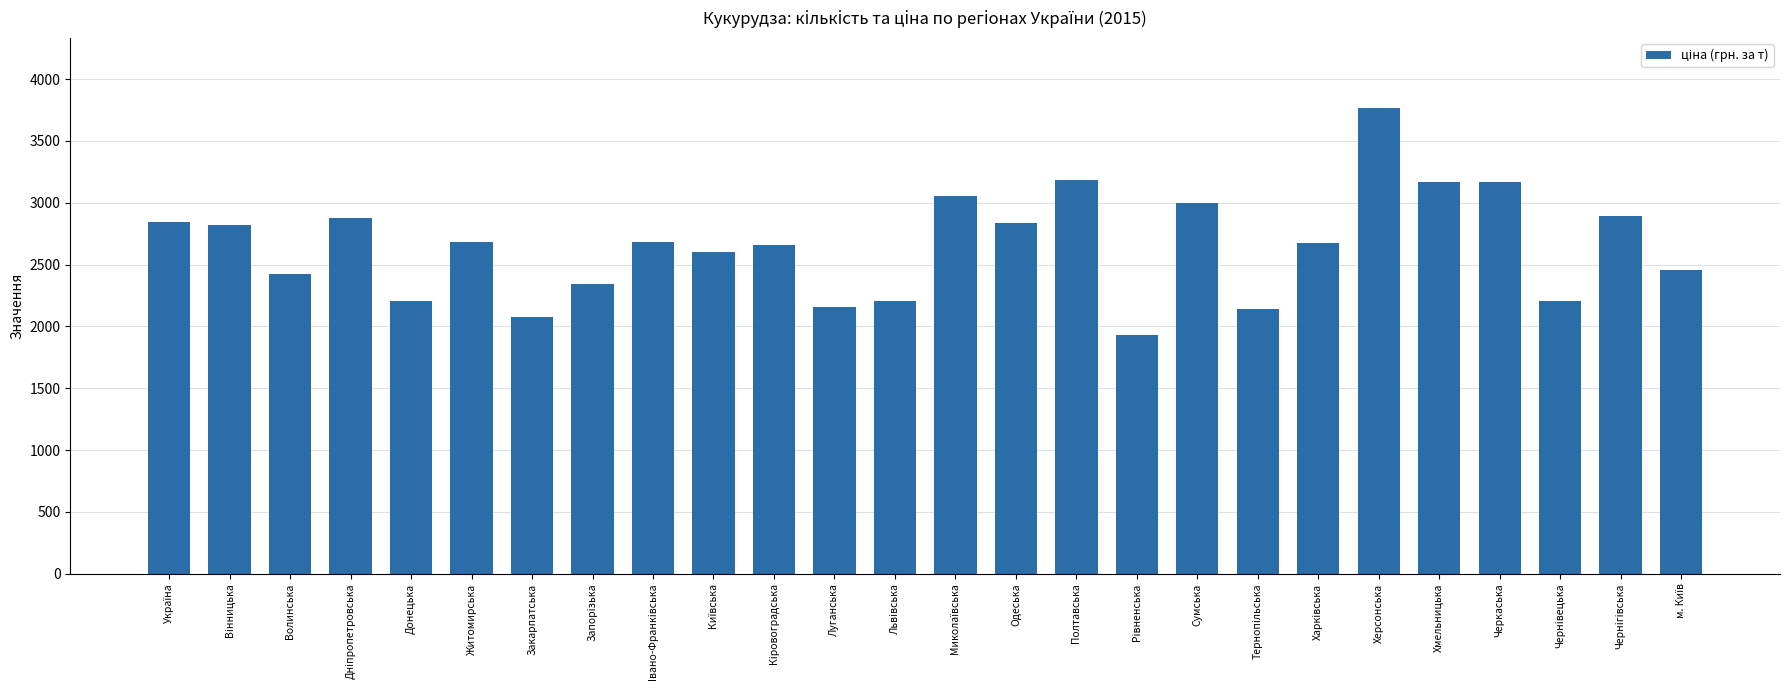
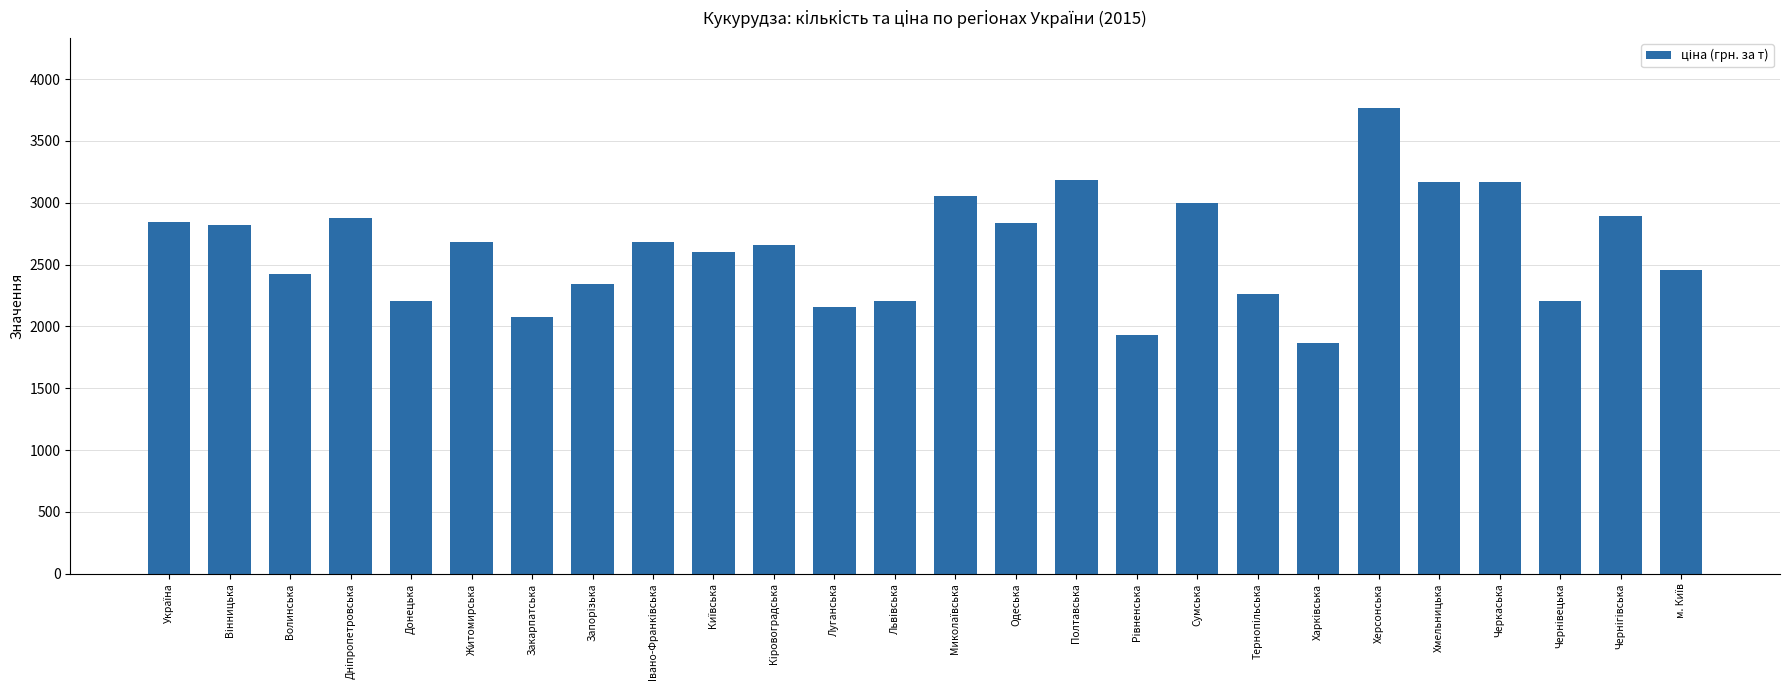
  {
    "Україна": 2850,
    "Вінницька": 2820,
    "Волинська": 2420,
    "Дніпропетровська": 2880,
    "Донецька": 2200,
    "Житомирська": 2680,
    "Закарпатська": 2080,
    "Запорізька": 2340,
    "Івано-Франківська": 2680,
    "Київська": 2600,
    "Кіровоградська": 2660,
    "Луганська": 2160,
    "Львівська": 2210,
    "Миколаївська": 3050,
    "Одеська": 2840,
    "Полтавська": 3190,
    "Рівненська": 1930,
    "Сумська": 3000,
-   "Тернопільська": 2140,
-   "Харківська": 2680,
+   "Тернопільська": 2260,
+   "Харківська": 1870,
    "Херсонська": 3770,
    "Хмельницька": 3170,
    "Черкаська": 3170,
    "Чернівецька": 2200,
    "Чернігівська": 2900,
    "м. Київ": 2460
  }
